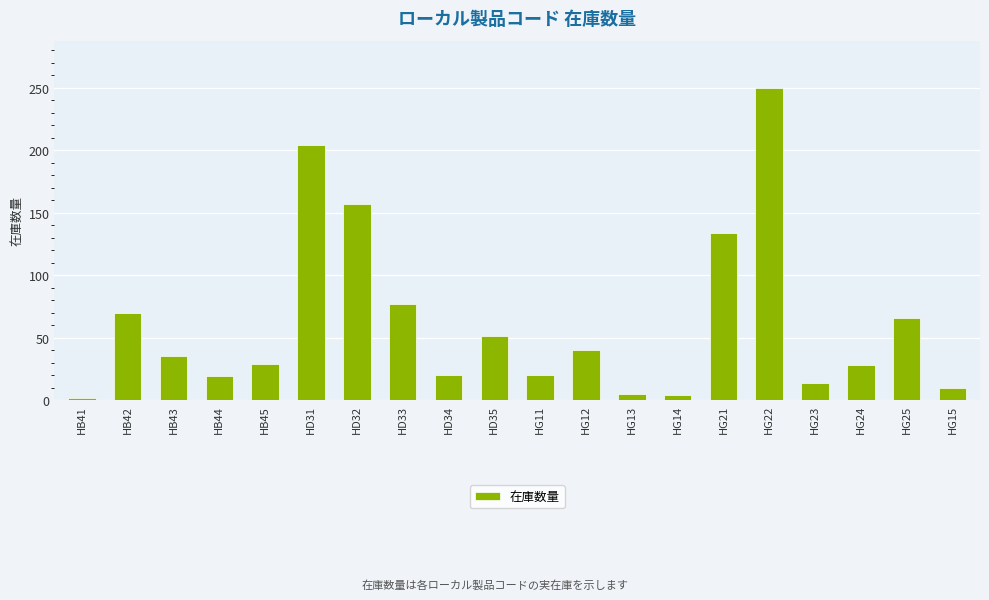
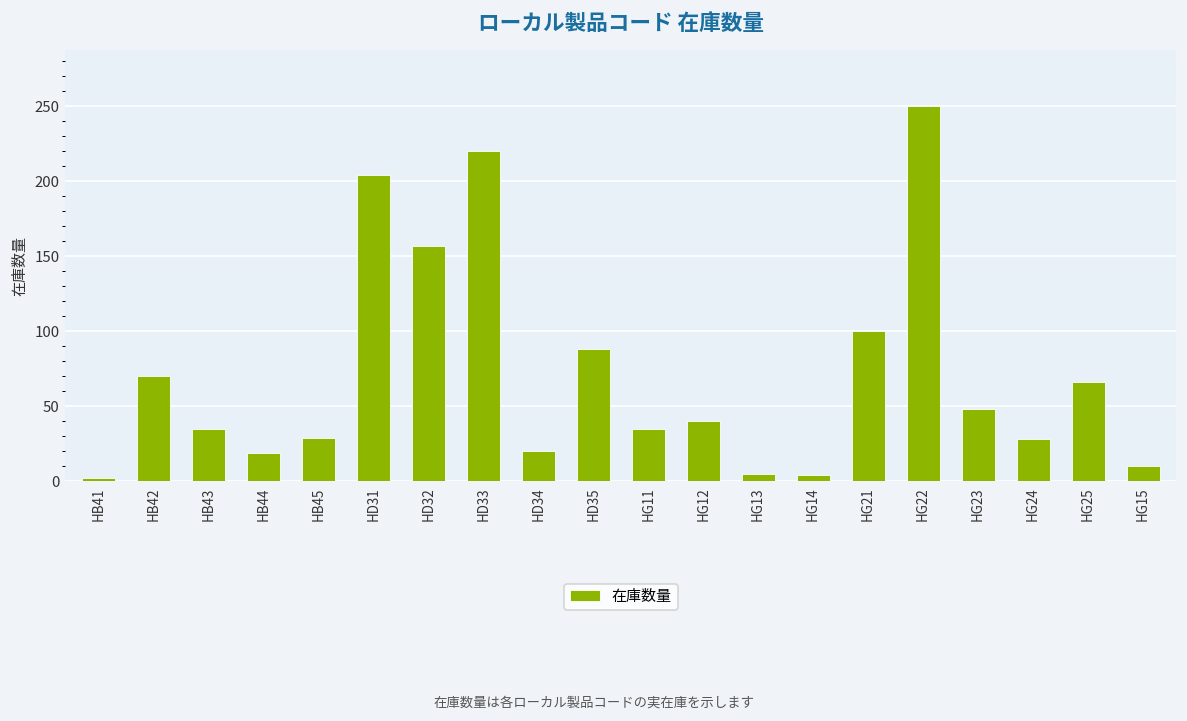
  {
    "HB41": 2,
    "HB42": 70,
    "HB43": 35,
    "HB44": 19,
    "HB45": 29,
    "HD31": 204,
    "HD32": 157,
-   "HD33": 77,
+   "HD33": 220,
    "HD34": 20,
-   "HD35": 51,
-   "HG11": 20,
+   "HD35": 88,
+   "HG11": 35,
    "HG12": 40,
    "HG13": 5,
    "HG14": 4,
-   "HG21": 134,
+   "HG21": 100,
    "HG22": 250,
-   "HG23": 14,
+   "HG23": 48,
    "HG24": 28,
    "HG25": 66,
    "HG15": 10
  }
